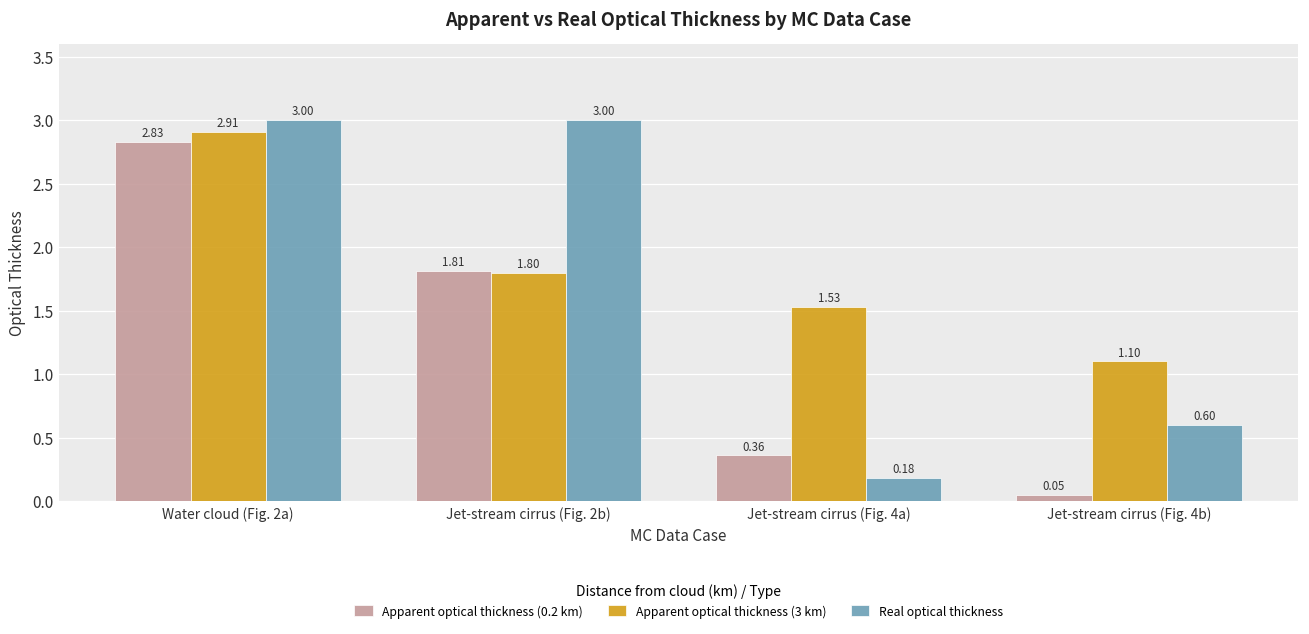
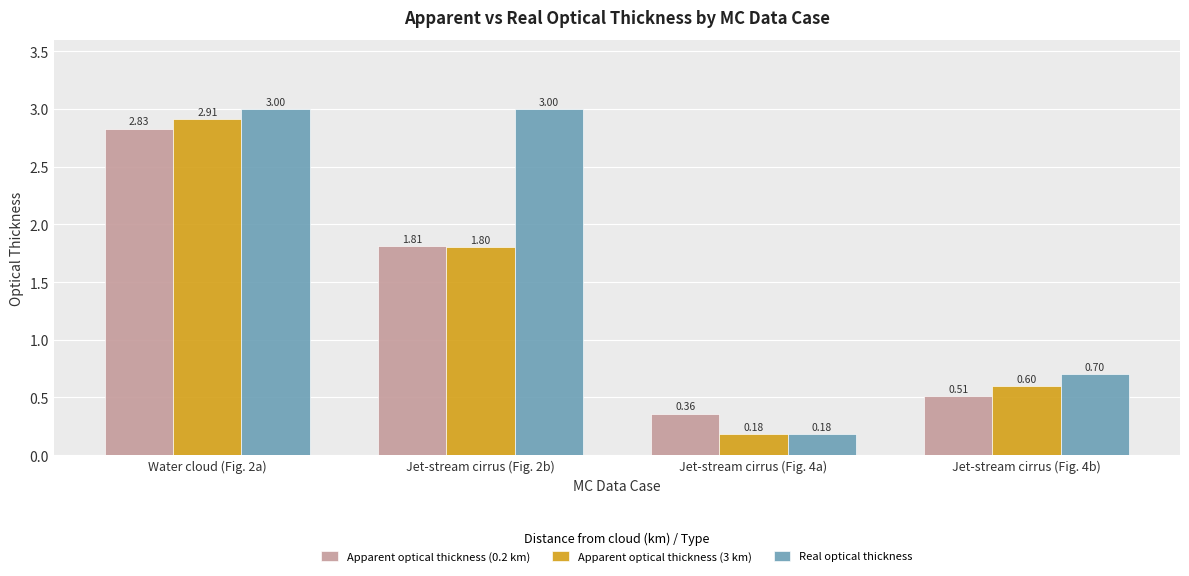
  {
    "Apparent optical thickness (0.2 km)": {
      "Water cloud (Fig. 2a)": 2.83,
      "Jet-stream cirrus (Fig. 2b)": 1.81,
      "Jet-stream cirrus (Fig. 4a)": 0.36,
-     "Jet-stream cirrus (Fig. 4b)": 0.05
+     "Jet-stream cirrus (Fig. 4b)": 0.51
    },
    "Apparent optical thickness (3 km)": {
      "Water cloud (Fig. 2a)": 2.91,
      "Jet-stream cirrus (Fig. 2b)": 1.80,
-     "Jet-stream cirrus (Fig. 4a)": 1.53,
-     "Jet-stream cirrus (Fig. 4b)": 1.10
+     "Jet-stream cirrus (Fig. 4a)": 0.18,
+     "Jet-stream cirrus (Fig. 4b)": 0.60
    },
    "Real optical thickness": {
      "Water cloud (Fig. 2a)": 3.00,
      "Jet-stream cirrus (Fig. 2b)": 3.00,
      "Jet-stream cirrus (Fig. 4a)": 0.18,
-     "Jet-stream cirrus (Fig. 4b)": 0.60
+     "Jet-stream cirrus (Fig. 4b)": 0.70
    }
  }
